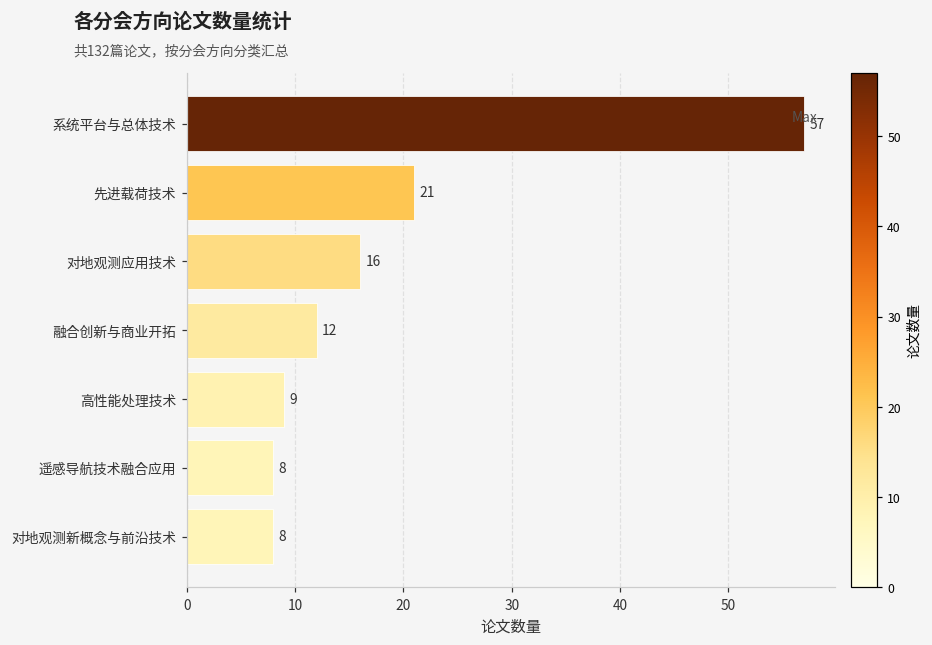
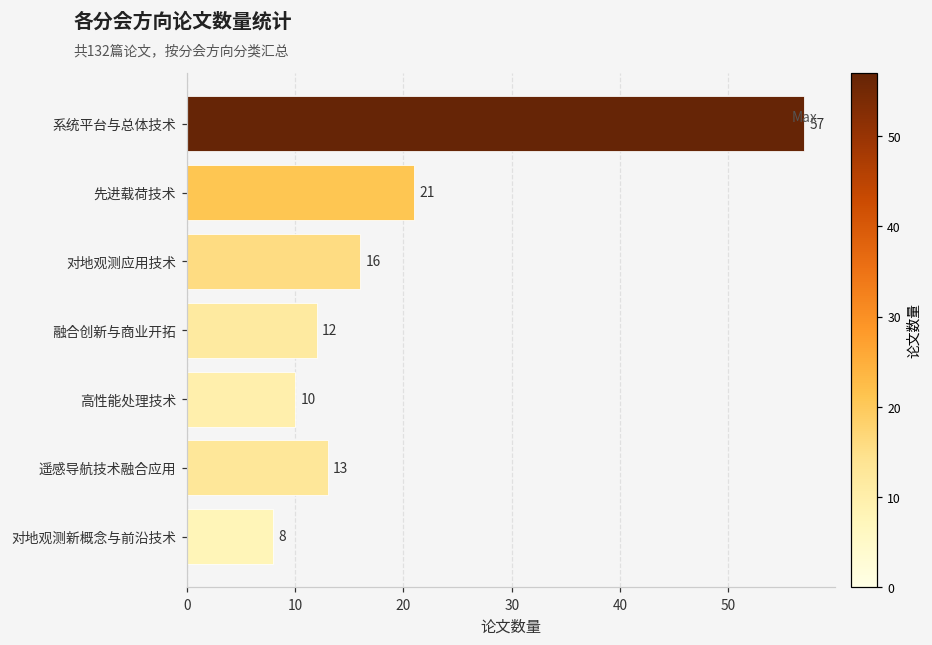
  {
    "先进载荷技术": 21,
    "对地观测应用技术": 16,
    "融合创新与商业开拓": 12,
-   "高性能处理技术": 9,
-   "遥感导航技术融合应用": 8,
+   "高性能处理技术": 10,
+   "遥感导航技术融合应用": 13,
    "对地观测新概念与前沿技术": 8
  }
